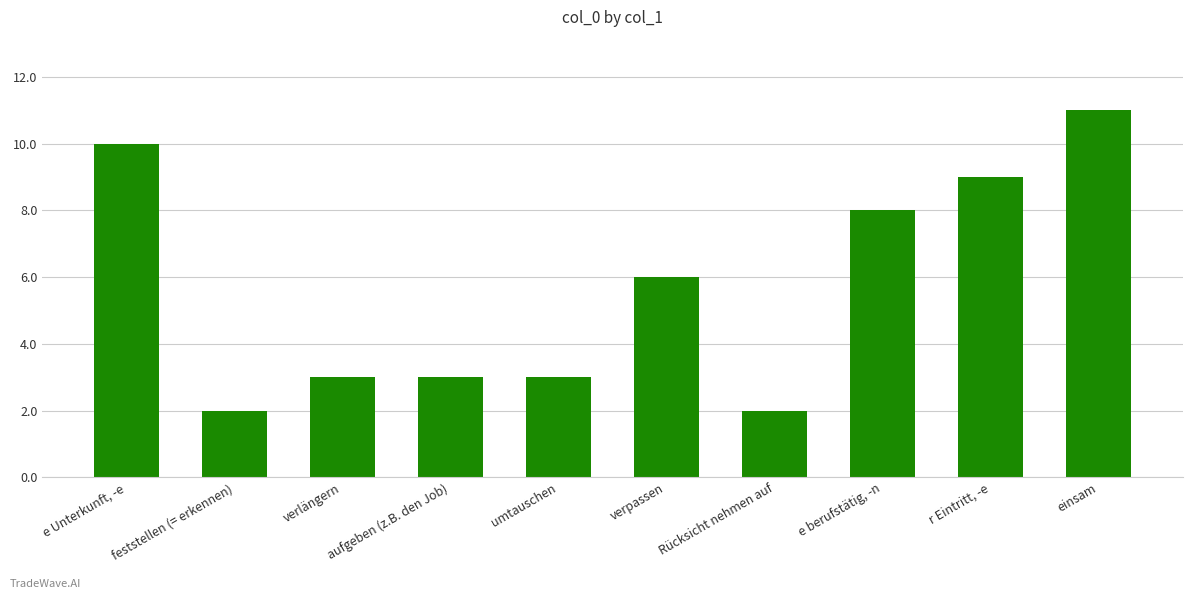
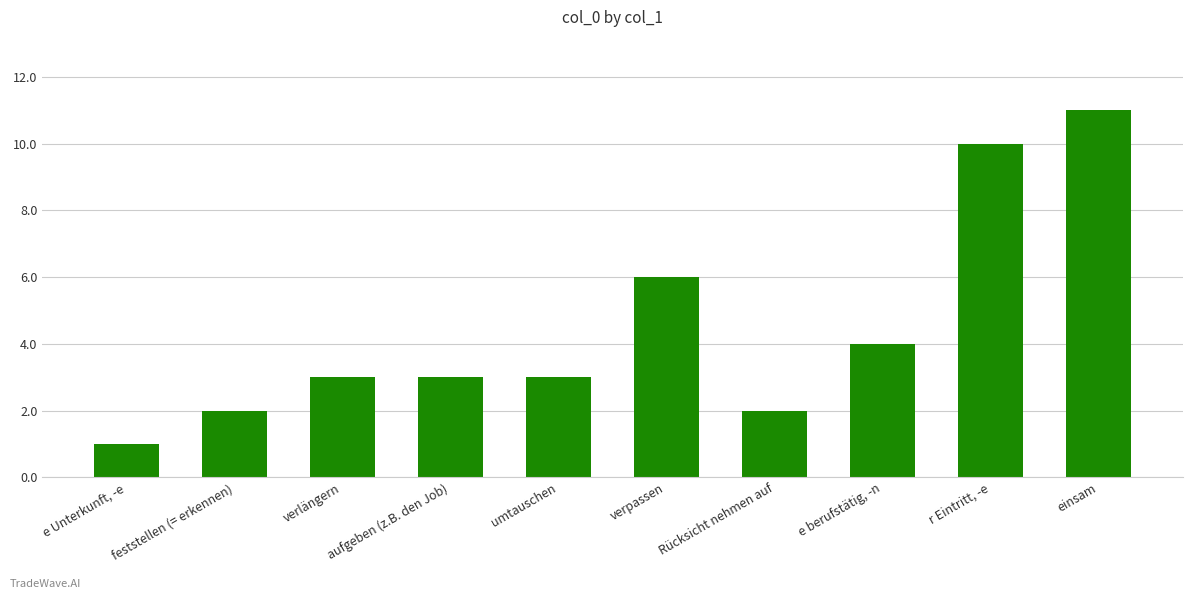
  {
-   "e Unterkunft, -e": 10,
+   "e Unterkunft, -e": 1,
    "feststellen (= erkennen)": 2,
    "verlängern": 3,
    "aufgeben (z.B. den Job)": 3,
    "umtauschen": 3,
    "verpassen": 6,
    "Rücksicht nehmen auf": 2,
-   "e berufstätig, -n": 8,
-   "r Eintritt, -e": 9,
+   "e berufstätig, -n": 4,
+   "r Eintritt, -e": 10,
    "einsam": 11
  }
